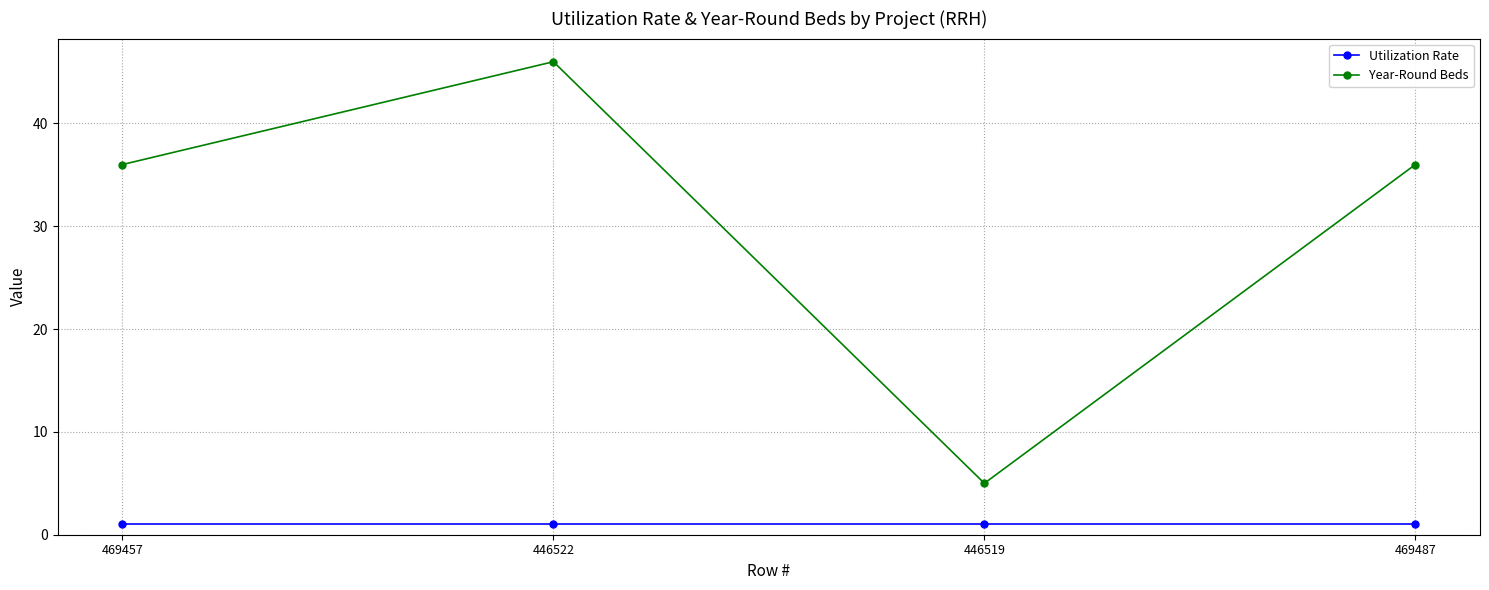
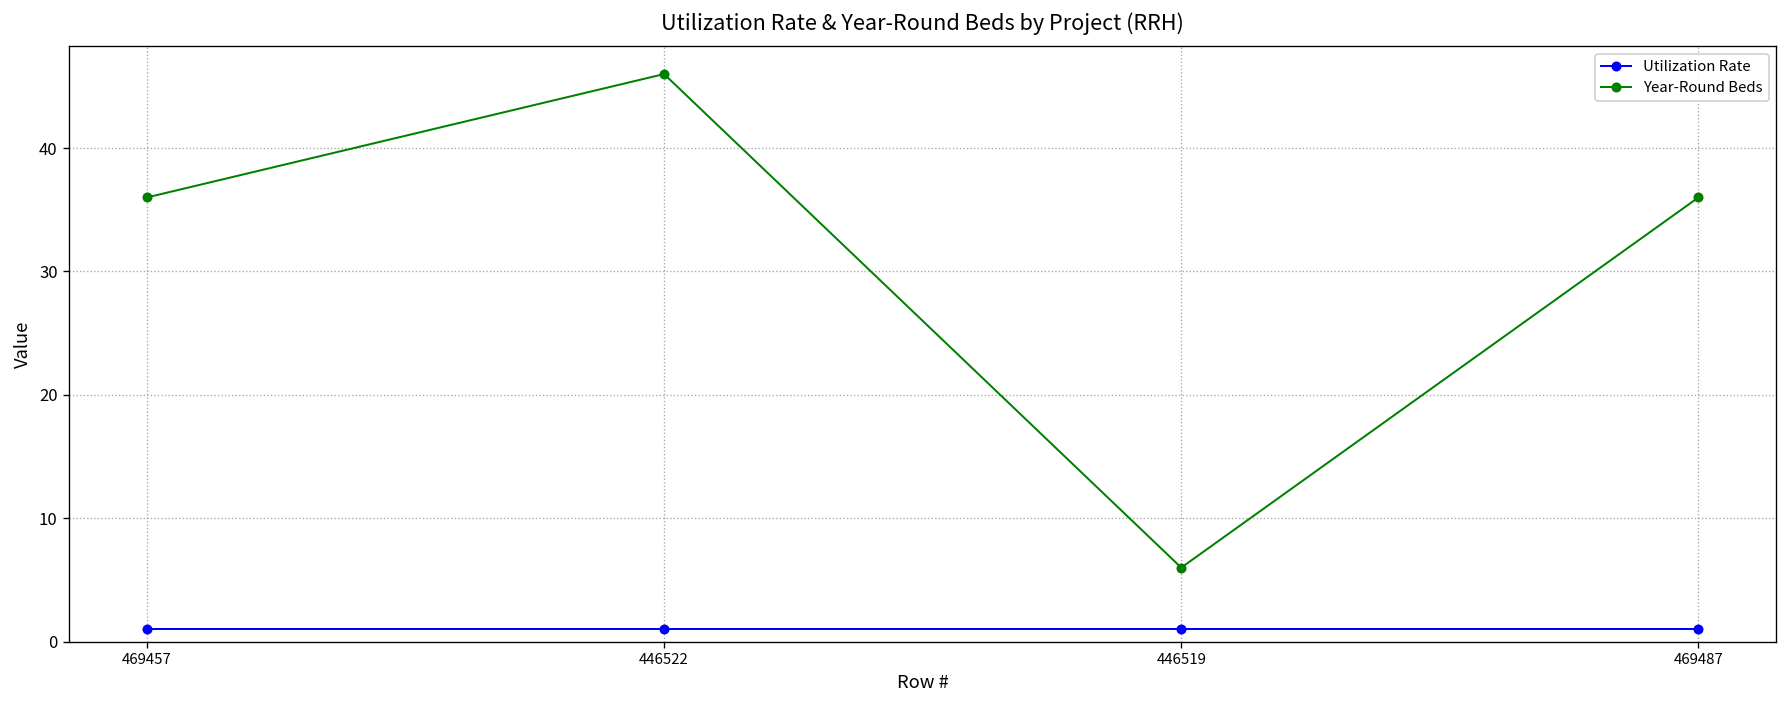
  {
    "Utilization Rate": {
      "469457": 1,
      "446522": 1,
      "446519": 1,
      "469487": 1
    },
    "Year-Round Beds": {
      "469457": 36,
      "446522": 46,
-     "446519": 5,
+     "446519": 6,
      "469487": 36
    }
  }
